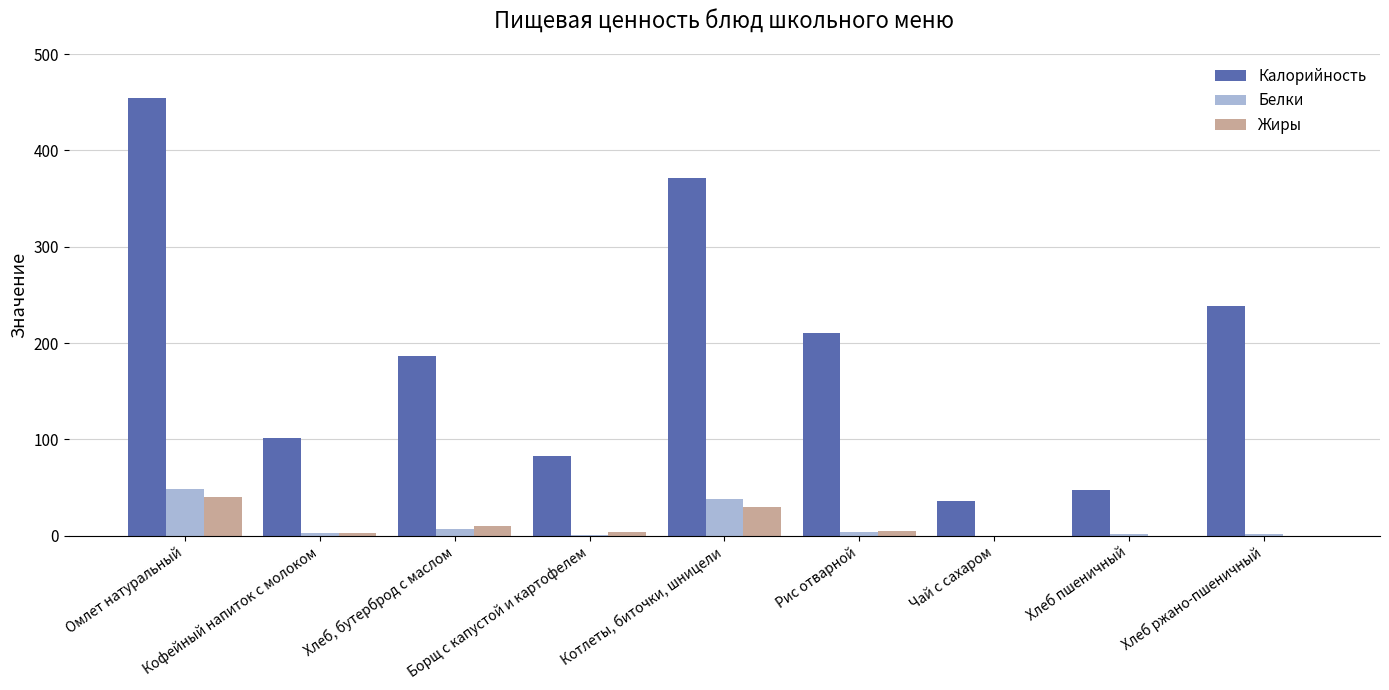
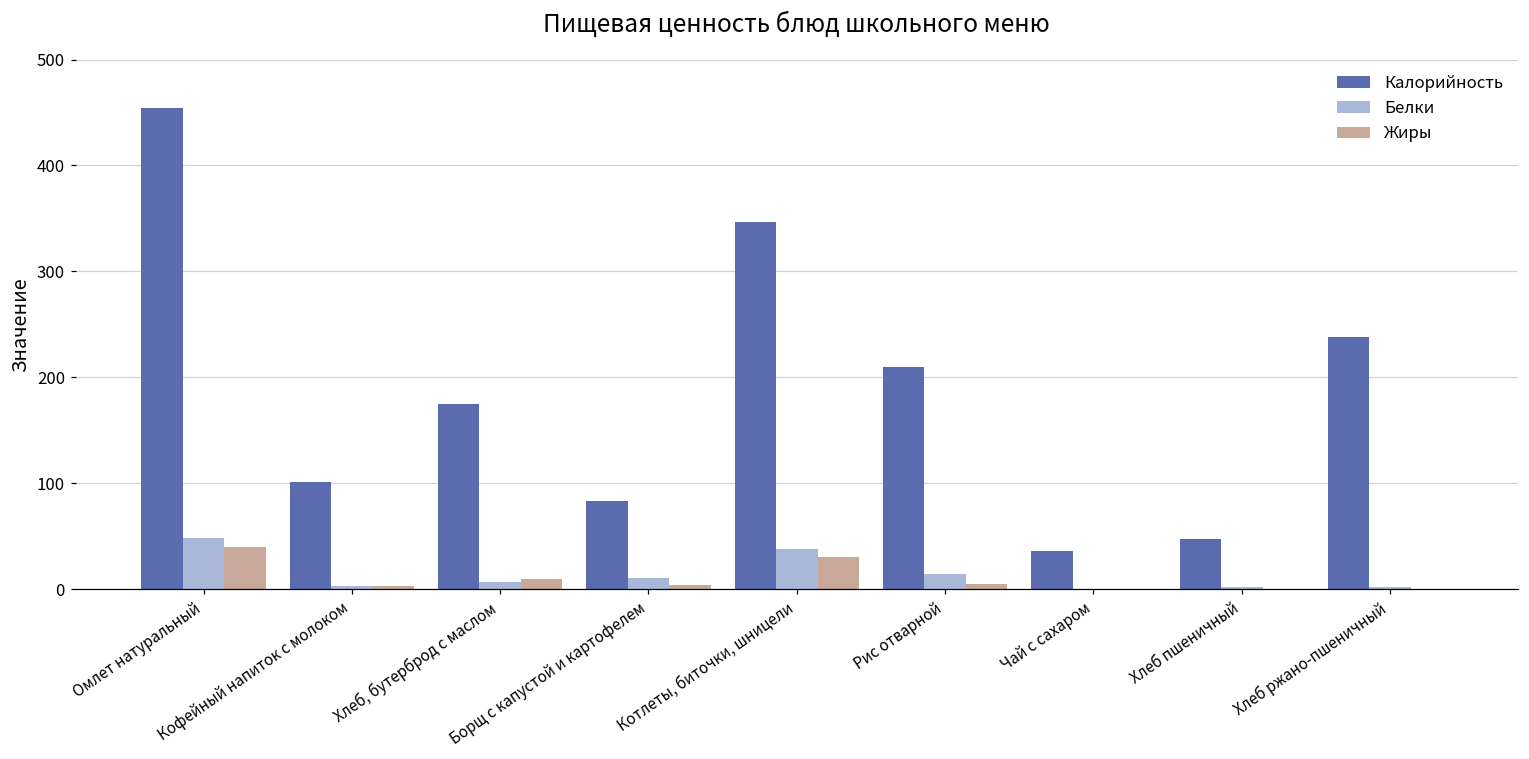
  {
    "Калорийность": {
      "Омлет натуральный": 450,
      "Кофейный напиток с молоком": 100,
-     "Хлеб, бутерброд с маслом": 190,
+     "Хлеб, бутерброд с маслом": 180,
      "Борщ с капустой и картофелем": 80,
-     "Котлеты, биточки, шницели": 370,
+     "Котлеты, биточки, шницели": 350,
      "Рис отварной": 210,
      "Чай с сахаром": 40,
      "Хлеб пшеничный": 50,
      "Хлеб ржано-пшеничный": 240
    },
    "Белки": {
      "Омлет натуральный": 50,
      "Кофейный напиток с молоком": 0,
      "Хлеб, бутерброд с маслом": 10,
-     "Борщ с капустой и картофелем": 0,
+     "Борщ с капустой и картофелем": 10,
      "Котлеты, биточки, шницели": 40,
-     "Рис отварной": 0,
+     "Рис отварной": 10,
      "Чай с сахаром": 0
    },
    "Жиры": {
      "Омлет натуральный": 40,
      "Кофейный напиток с молоком": 0,
      "Хлеб, бутерброд с маслом": 10,
      "Борщ с капустой и картофелем": 0,
      "Котлеты, биточки, шницели": 30,
      "Рис отварной": 10,
      "Чай с сахаром": 0,
      "Хлеб пшеничный": 0,
      "Хлеб ржано-пшеничный": 0
    }
  }
